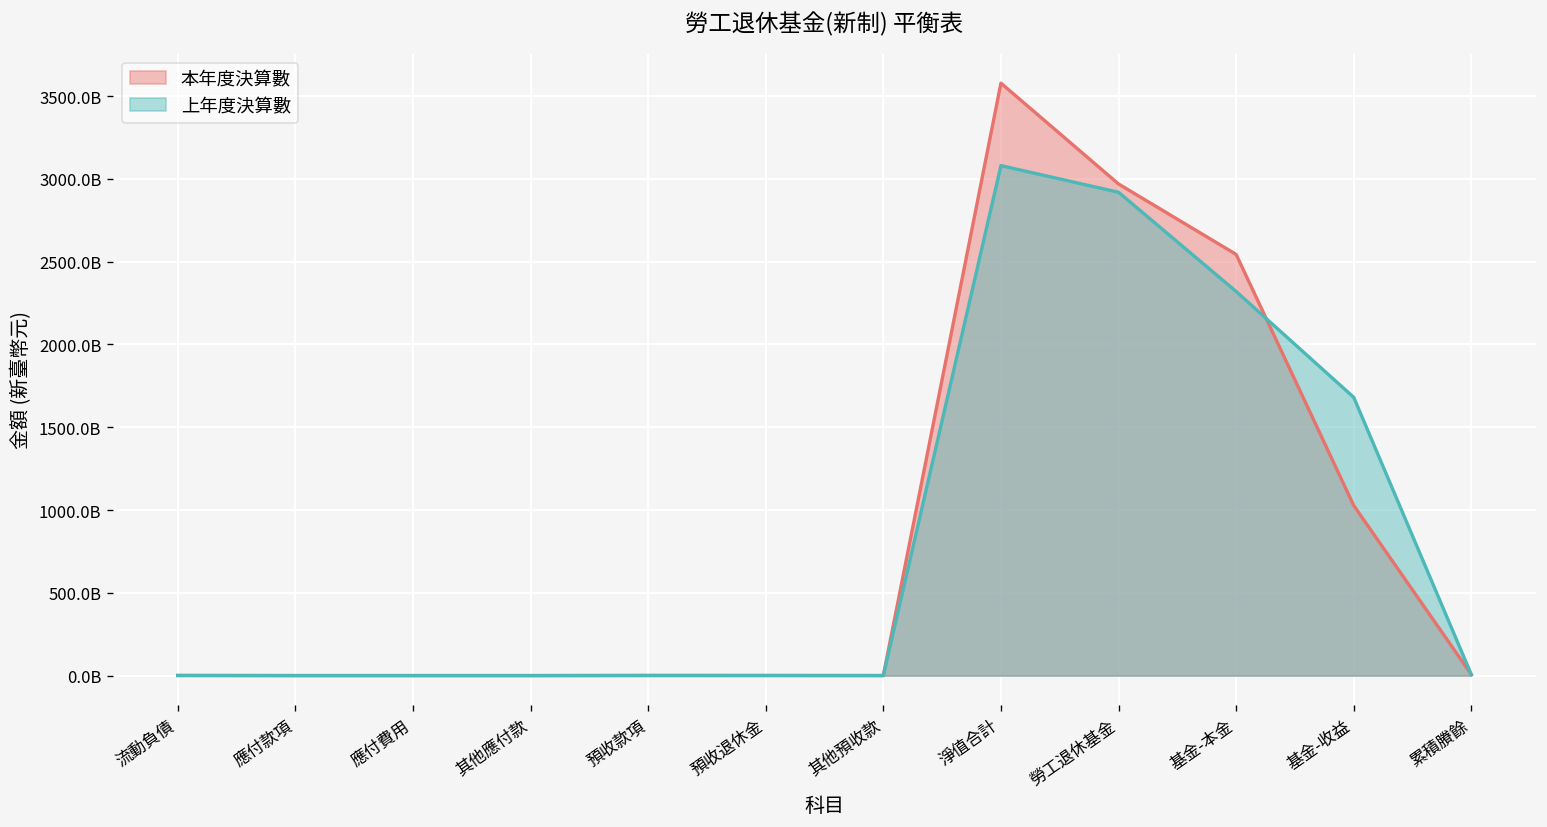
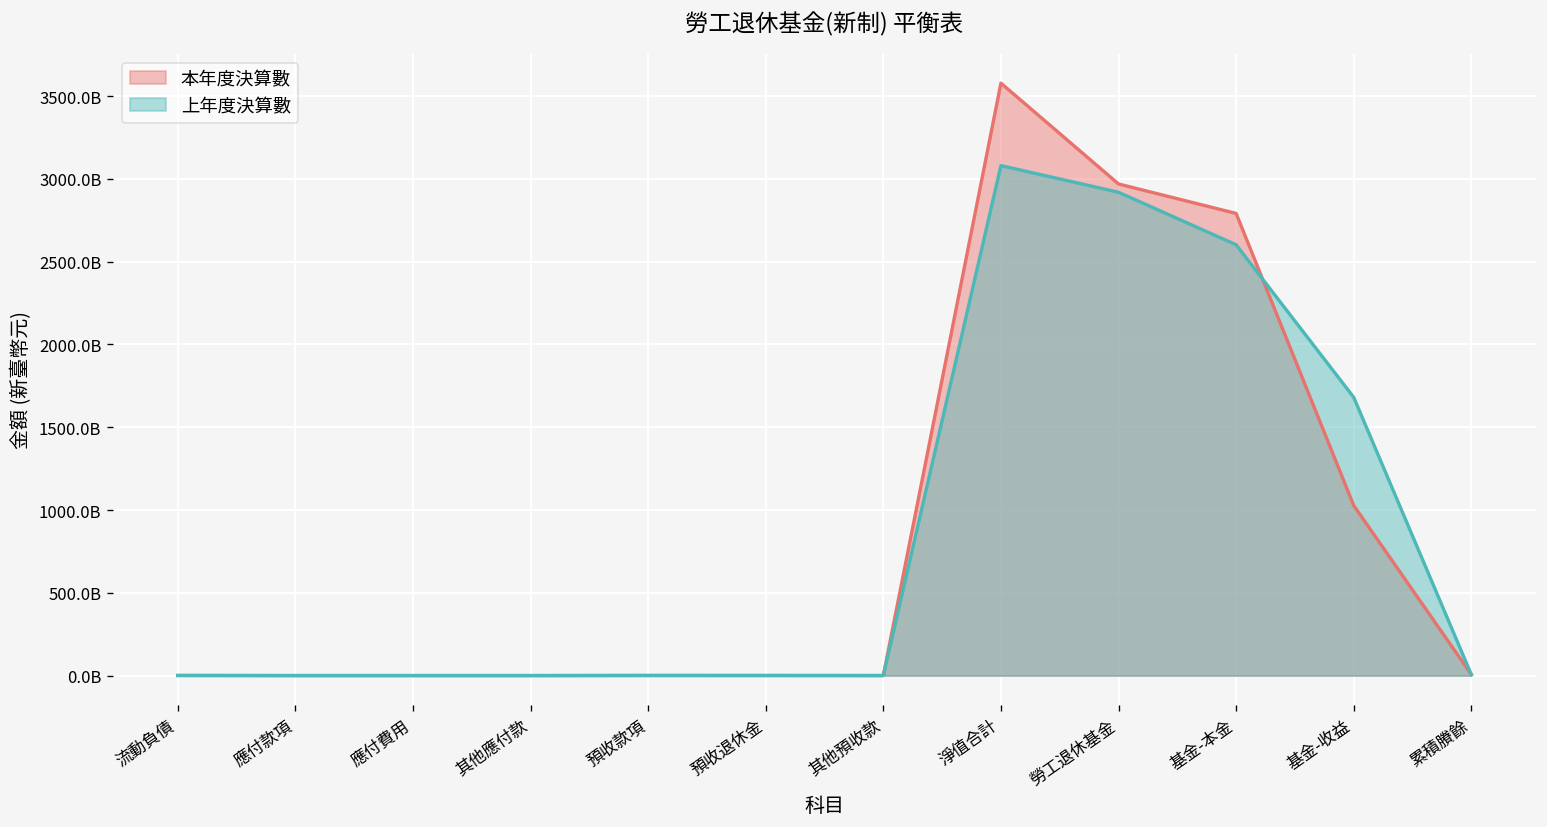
  {
    "本年度決算數": {
      "淨值合計": 3580000000000,
      "勞工退休基金": 2970000000000,
-     "基金-本金": 2540000000000,
+     "基金-本金": 2790000000000,
      "基金-收益": 1030000000000
    },
    "上年度決算數": {
      "淨值合計": 3080000000000,
      "勞工退休基金": 2920000000000,
-     "基金-本金": 2320000000000,
+     "基金-本金": 2600000000000,
      "基金-收益": 1680000000000
    }
  }
